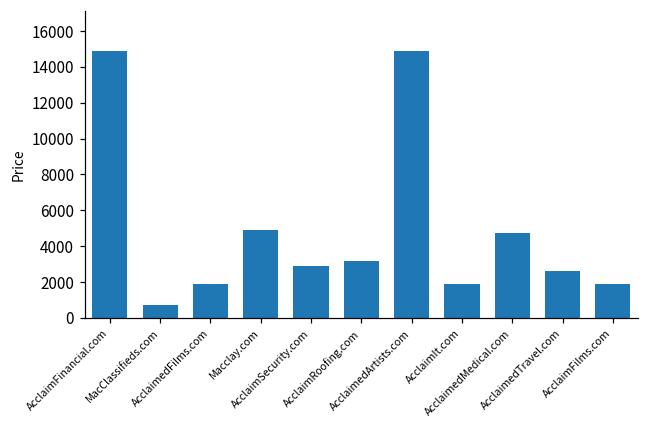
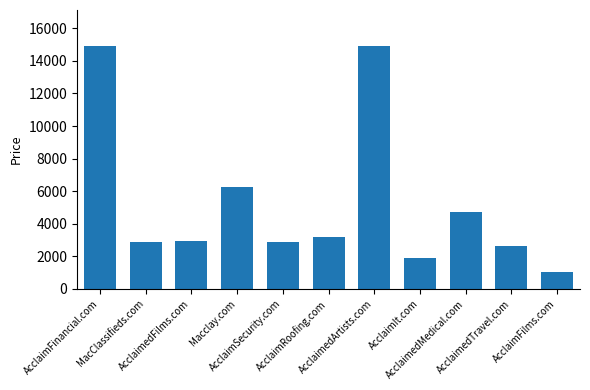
  {
    "AcclaimFinancial.com": 14900,
-   "MacClassifieds.com": 700,
-   "AcclaimedFilms.com": 1900,
-   "Macclay.com": 4900,
+   "MacClassifieds.com": 2900,
+   "AcclaimedFilms.com": 3000,
+   "Macclay.com": 6200,
    "AcclaimSecurity.com": 2900,
    "AcclaimRoofing.com": 3200,
    "AcclaimedArtists.com": 14900,
    "AcclaimIt.com": 1900,
    "AcclaimedMedical.com": 4700,
    "AcclaimedTravel.com": 2600,
-   "AcclaimFilms.com": 1900
+   "AcclaimFilms.com": 1000
  }
